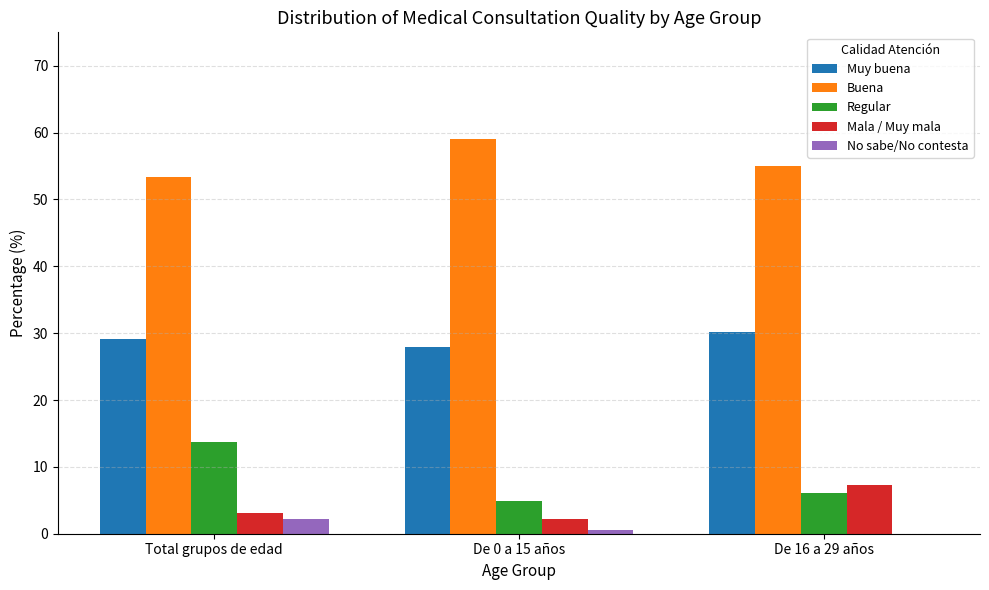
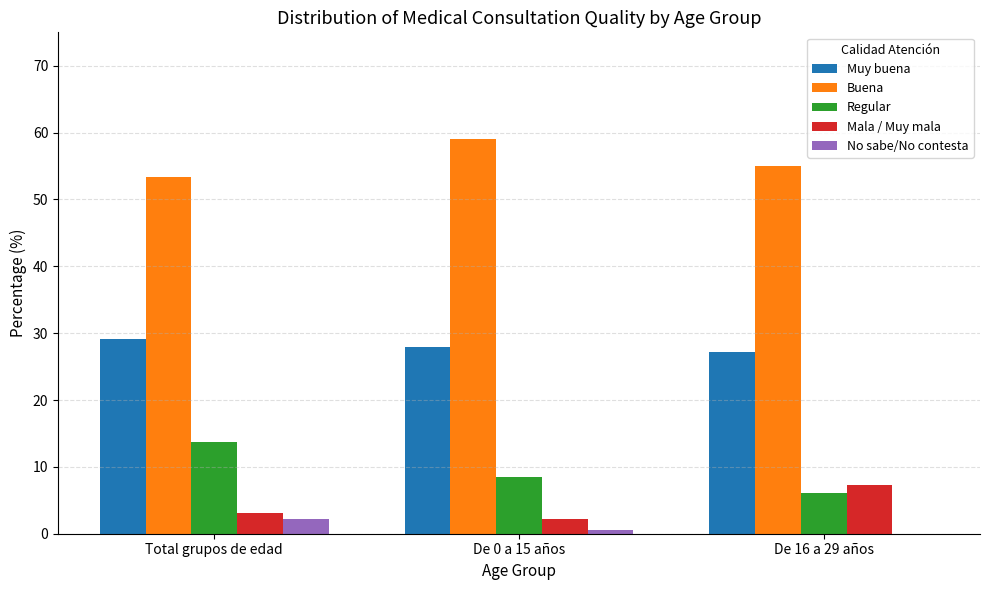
  {
    "Muy buena": {
      "Total grupos de edad": 29,
      "De 0 a 15 años": 28,
-     "De 16 a 29 años": 30
+     "De 16 a 29 años": 27
    },
    "Buena": {
      "Total grupos de edad": 53,
      "De 0 a 15 años": 59,
      "De 16 a 29 años": 55
    },
    "Regular": {
      "Total grupos de edad": 14,
-     "De 0 a 15 años": 5,
+     "De 0 a 15 años": 9,
      "De 16 a 29 años": 6
    },
    "Mala / Muy mala": {
      "Total grupos de edad": 3,
      "De 0 a 15 años": 2,
      "De 16 a 29 años": 7
    },
    "No sabe/No contesta": {
      "Total grupos de edad": 2,
      "De 0 a 15 años": 1,
      "De 16 a 29 años": 0
    }
  }
